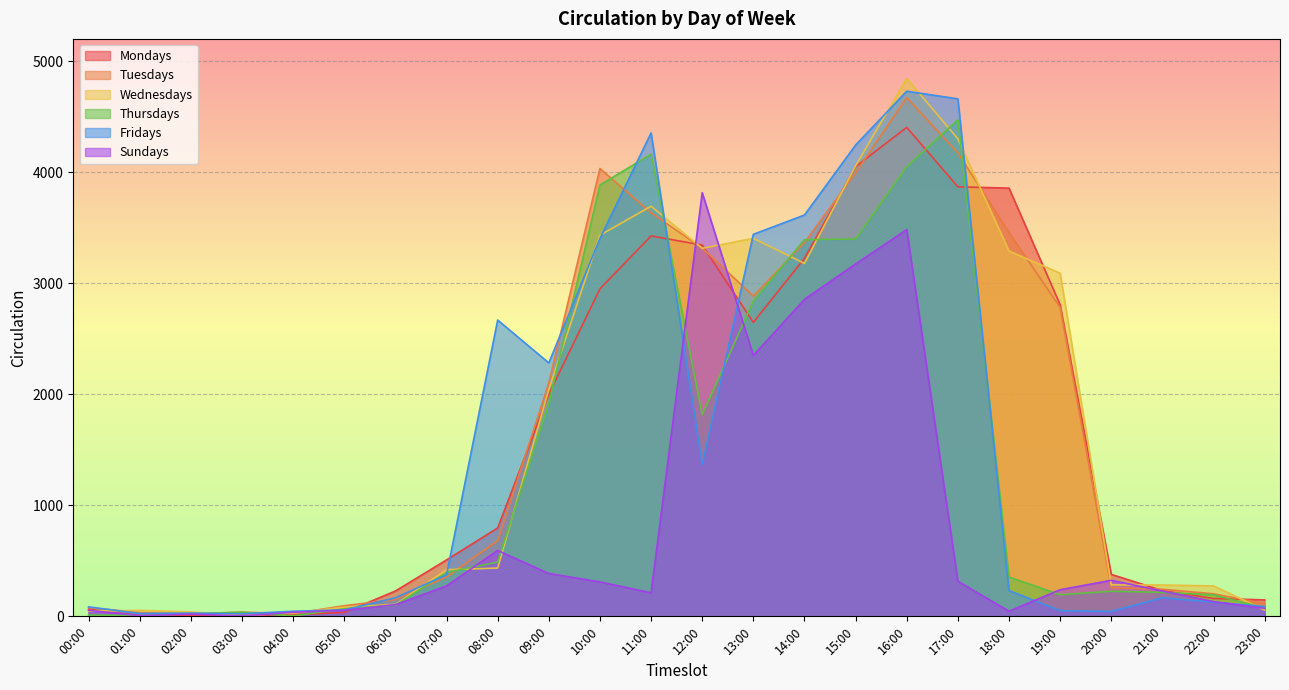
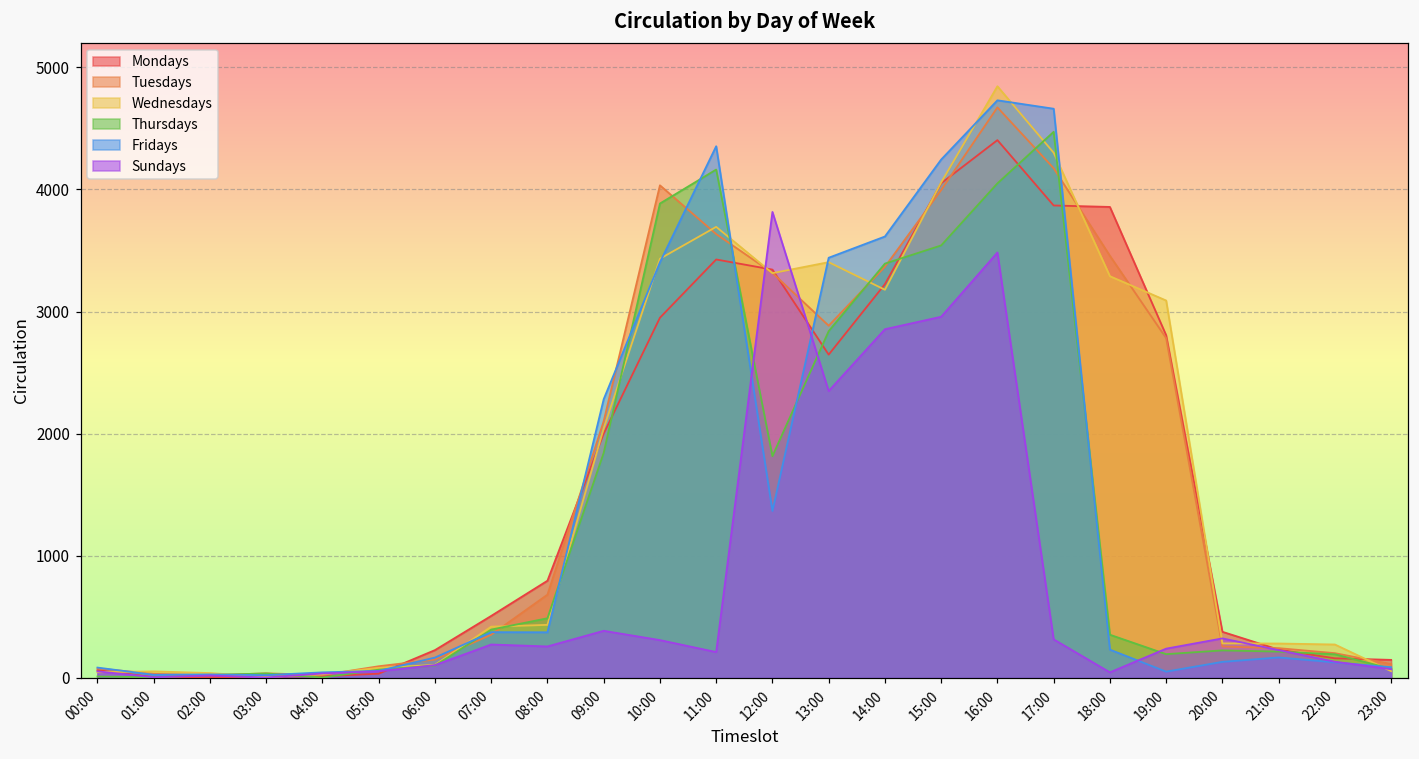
  {
    "Thursdays": {
      "00:00": 10,
      "08:00": 490,
-     "09:00": 1920,
+     "09:00": 1840,
      "10:00": 3880,
      "11:00": 4160,
      "12:00": 1820,
      "13:00": 2840,
      "14:00": 3390,
-     "15:00": 3400,
+     "15:00": 3540,
      "16:00": 4050,
      "17:00": 4470,
      "18:00": 350,
      "19:00": 200,
      "20:00": 230
    },
    "Fridays": {
-     "08:00": 2670,
+     "08:00": 370,
      "09:00": 2280,
      "10:00": 3400,
      "11:00": 4350,
      "12:00": 1370,
      "13:00": 3440,
      "14:00": 3610,
      "15:00": 4240,
      "16:00": 4730,
      "17:00": 4660,
      "18:00": 230,
      "19:00": 50,
-     "20:00": 40,
+     "20:00": 130,
      "21:00": 170
    },
    "Sundays": {
      "07:00": 270,
-     "08:00": 590,
+     "08:00": 260,
      "09:00": 390,
      "10:00": 310,
      "11:00": 210,
      "12:00": 3820,
      "13:00": 2350,
      "14:00": 2860,
-     "15:00": 3170,
+     "15:00": 2960,
      "16:00": 3480,
      "17:00": 320,
      "18:00": 50,
      "19:00": 240,
      "20:00": 320
    }
  }
